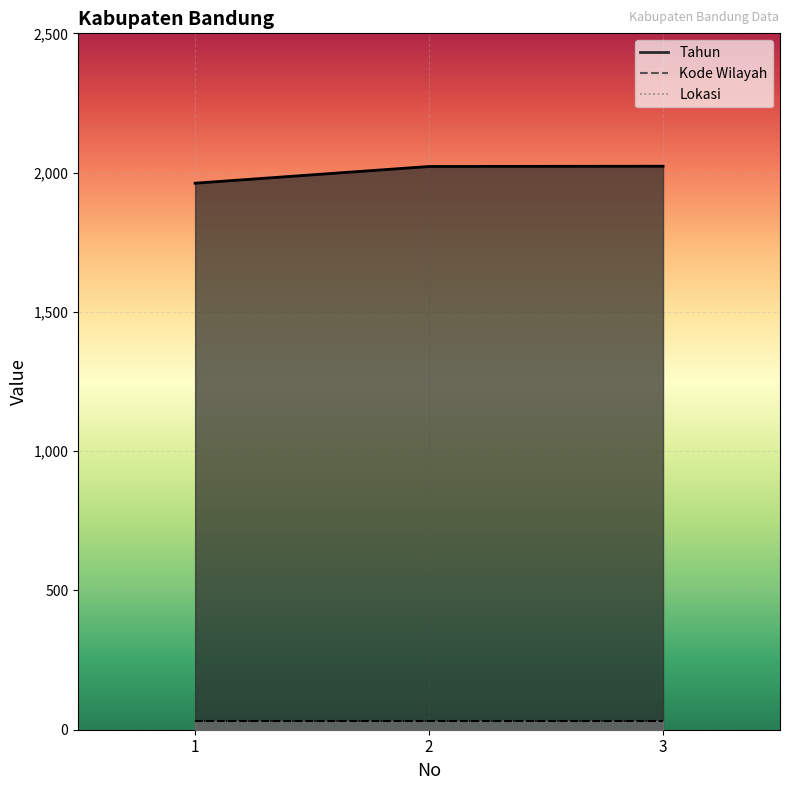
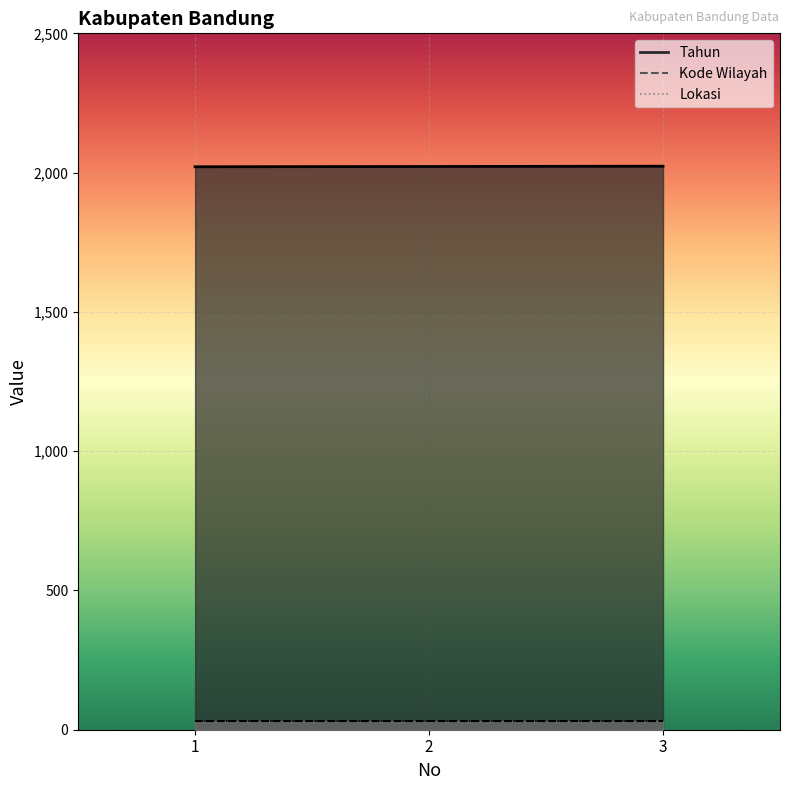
  {
    "Tahun": {
-     "1": "1,960",
+     "1": "2,020",
      "2": "2,020",
      "3": "2,020"
    },
    "Lokasi": {
      "1": "30",
      "2": "30",
      "3": "30"
    }
  }
